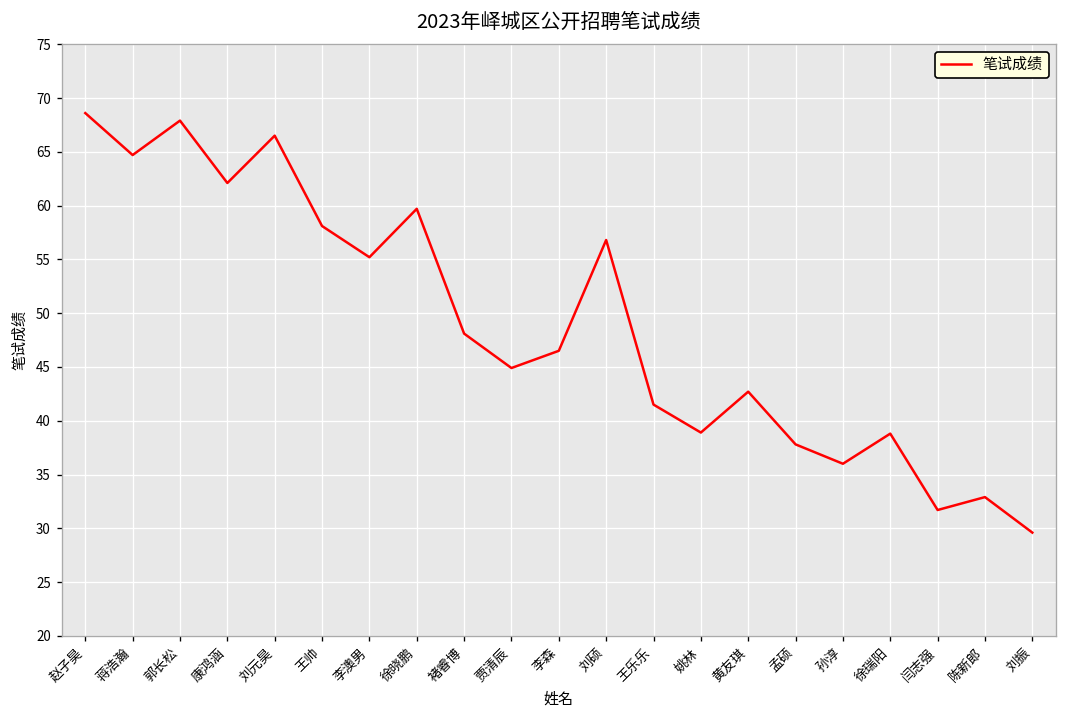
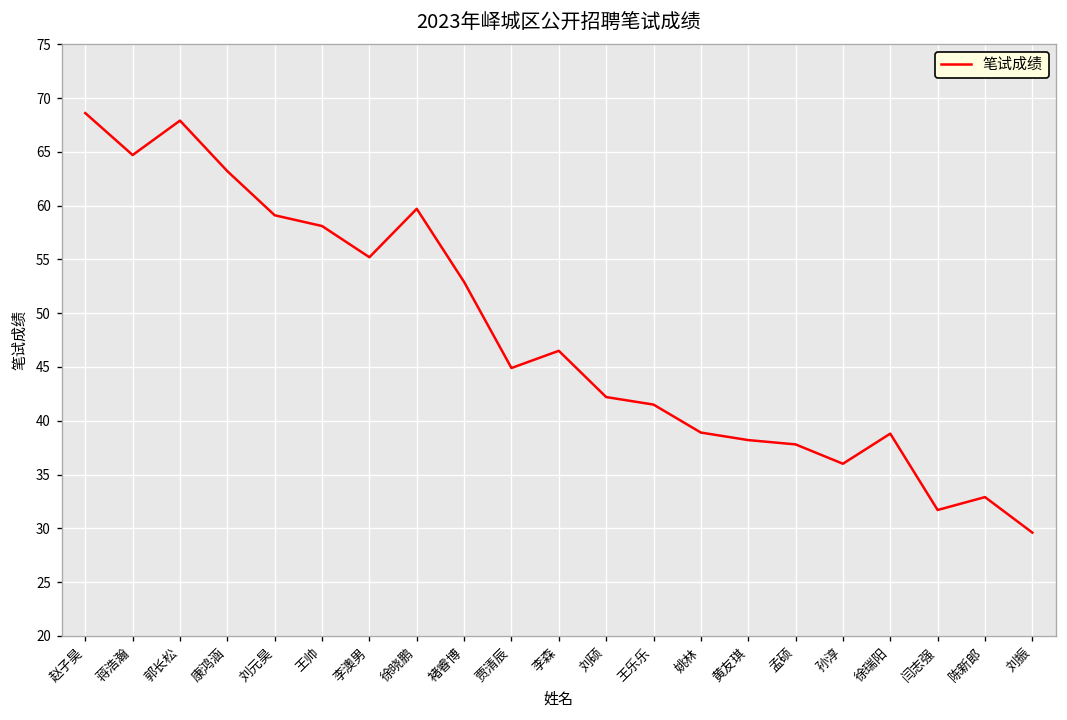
  {
    "赵子昊": 69,
    "蒋浩瀚": 65,
    "郭长松": 68,
-   "康鸿涵": 62,
-   "刘元昊": 67,
+   "康鸿涵": 63,
+   "刘元昊": 59,
    "王帅": 58,
    "李澳男": 55,
    "徐晓鹏": 60,
-   "褚睿博": 48,
+   "褚睿博": 53,
    "贾清辰": 45,
    "李森": 47,
-   "刘硕": 57,
+   "刘硕": 42,
    "王乐乐": 42,
    "姚林": 39,
-   "黄友琪": 43,
+   "黄友琪": 38,
    "孟硕": 38,
    "孙淳": 36,
    "徐瑞阳": 39,
    "闫志强": 32,
    "陈新郎": 33,
    "刘振": 30
  }
